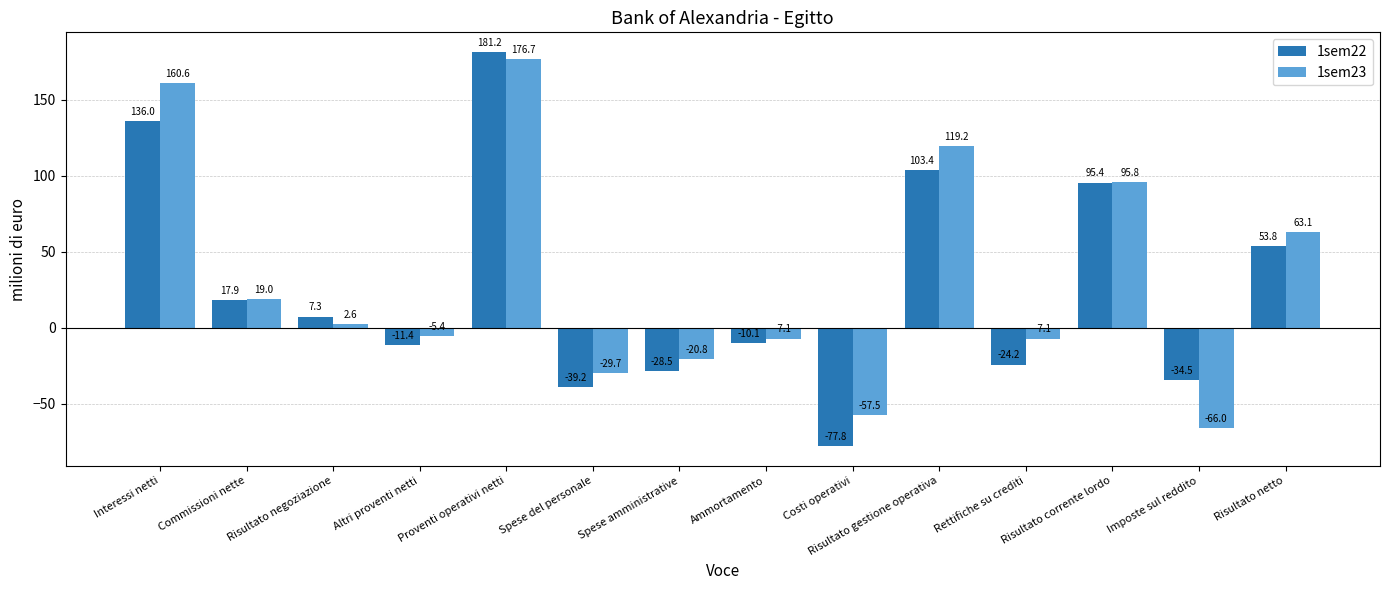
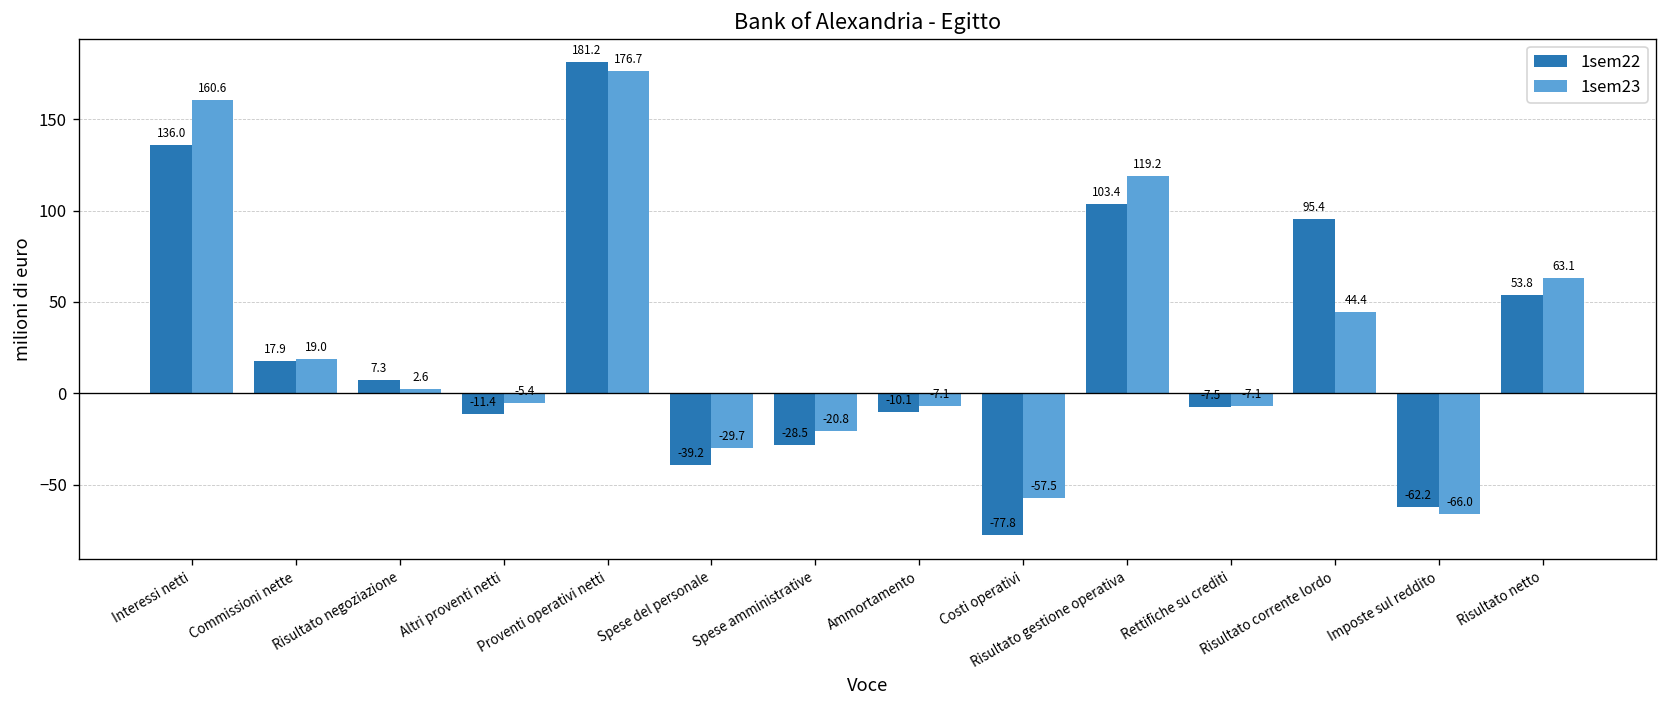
  {
    "1sem22": {
      "Interessi netti": 136.0,
      "Commissioni nette": 17.9,
      "Risultato negoziazione": 7.3,
      "Altri proventi netti": -11.4,
      "Proventi operativi netti": 181.2,
      "Spese del personale": -39.2,
      "Spese amministrative": -28.5,
      "Ammortamento": -10.1,
      "Costi operativi": -77.8,
      "Risultato gestione operativa": 103.4,
-     "Rettifiche su crediti": -24.2,
+     "Rettifiche su crediti": -7.5,
      "Risultato corrente lordo": 95.4,
-     "Imposte sul reddito": -34.5,
+     "Imposte sul reddito": -62.2,
      "Risultato netto": 53.8
    },
    "1sem23": {
      "Interessi netti": 160.6,
      "Commissioni nette": 19.0,
      "Risultato negoziazione": 2.6,
      "Altri proventi netti": -5.4,
      "Proventi operativi netti": 176.7,
      "Spese del personale": -29.7,
      "Spese amministrative": -20.8,
      "Ammortamento": -7.1,
      "Costi operativi": -57.5,
      "Risultato gestione operativa": 119.2,
      "Rettifiche su crediti": -7.1,
-     "Risultato corrente lordo": 95.8,
+     "Risultato corrente lordo": 44.4,
      "Imposte sul reddito": -66.0,
      "Risultato netto": 63.1
    }
  }
